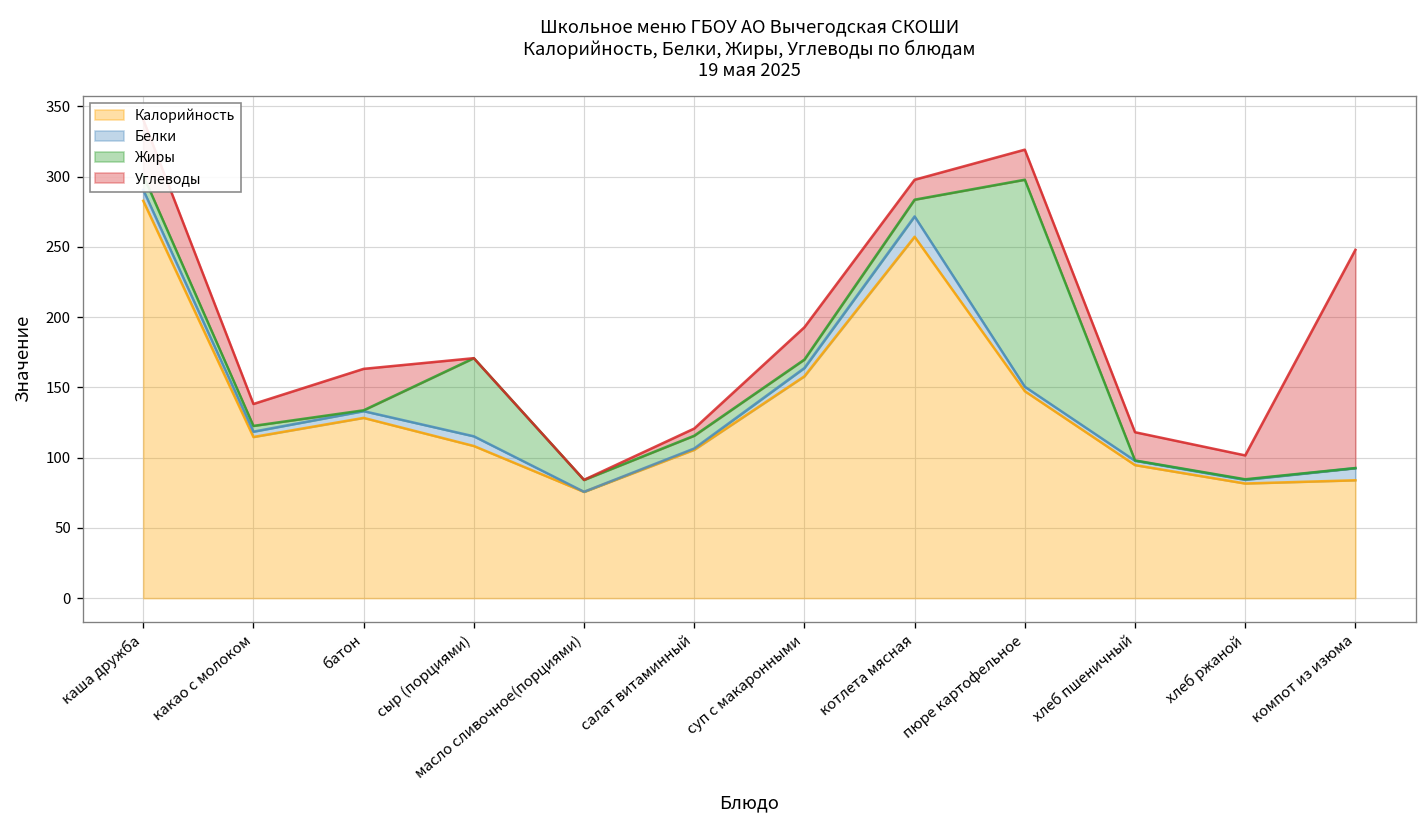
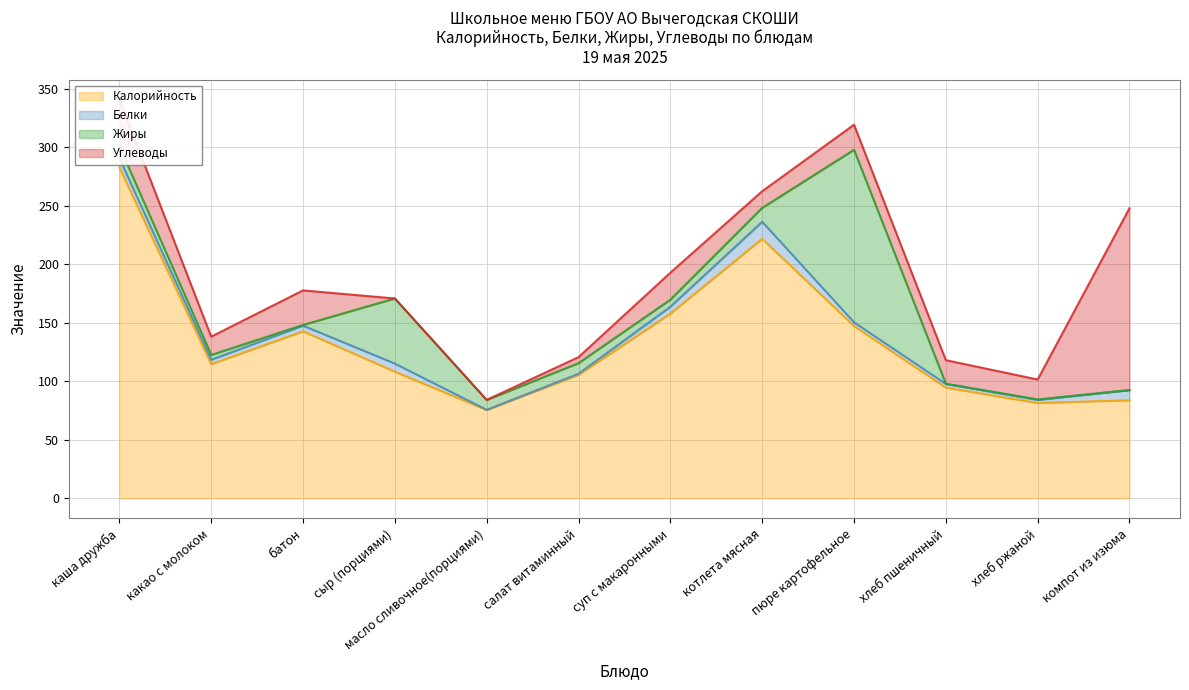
  {
    "Калорийность": {
      "каша дружба": 283,
      "какао с молоком": 115,
-     "батон": 128,
+     "батон": 143,
      "сыр (порциями)": 108,
      "суп с макаронными": 158,
-     "котлета мясная": 257,
+     "котлета мясная": 222,
      "пюре картофельное": 147,
      "хлеб пшеничный": 95,
      "хлеб ржаной": 82,
      "компот из изюма": 84
    },
    "Белки": {
      "какао с молоком": 4,
      "сыр (порциями)": 7,
      "суп с макаронными": 6,
      "котлета мясная": 15,
      "пюре картофельное": 3
    },
    "Жиры": {
      "какао с молоком": 4,
      "салат витаминный": 9,
      "суп с макаронными": 6,
      "котлета мясная": 12,
      "пюре картофельное": 147
    },
    "Углеводы": {
      "какао с молоком": 16,
      "батон": 30,
      "салат витаминный": 5,
      "суп с макаронными": 23,
      "котлета мясная": 14,
      "пюре картофельное": 21,
      "хлеб пшеничный": 20,
      "хлеб ржаной": 17,
      "компот из изюма": 155
    }
  }
